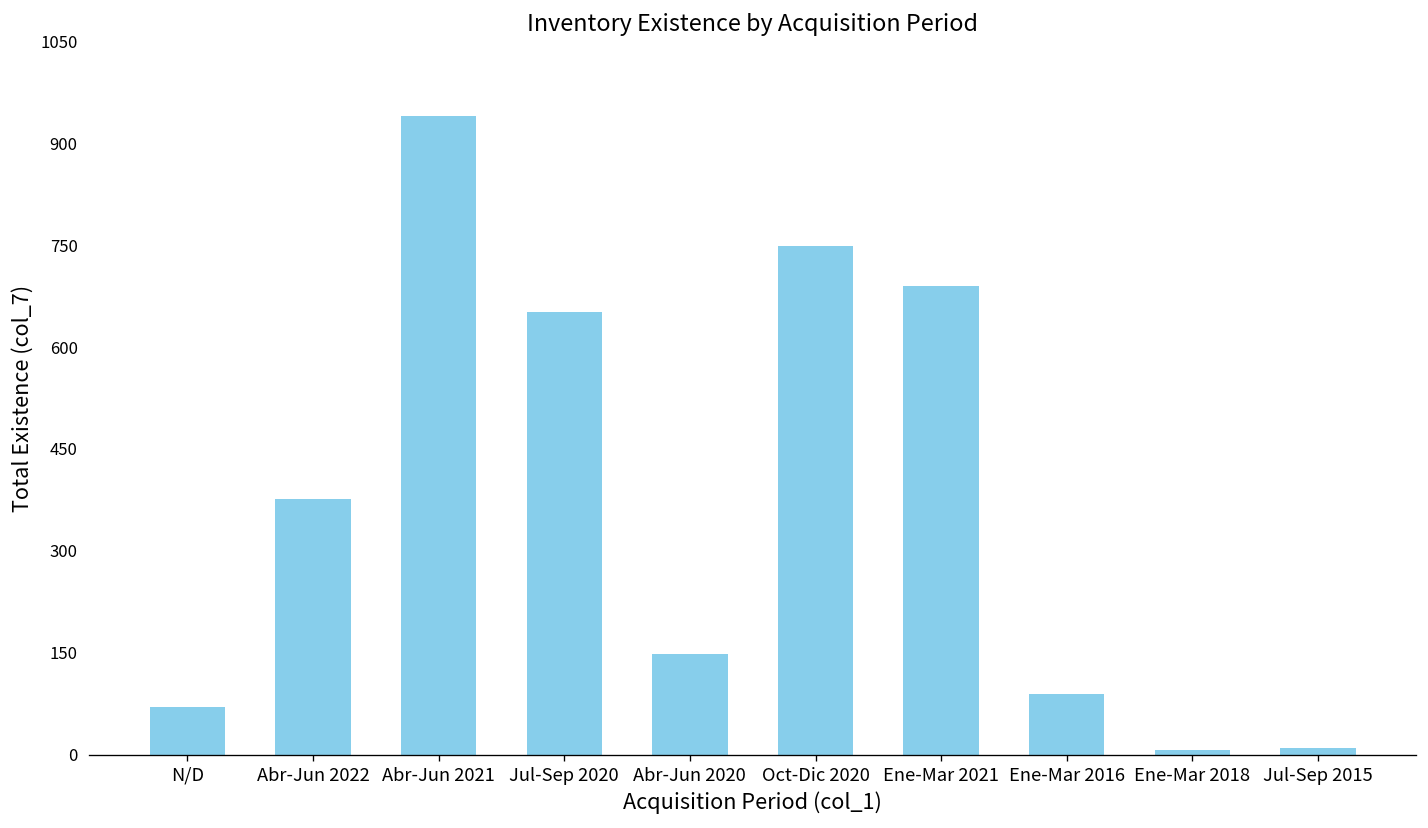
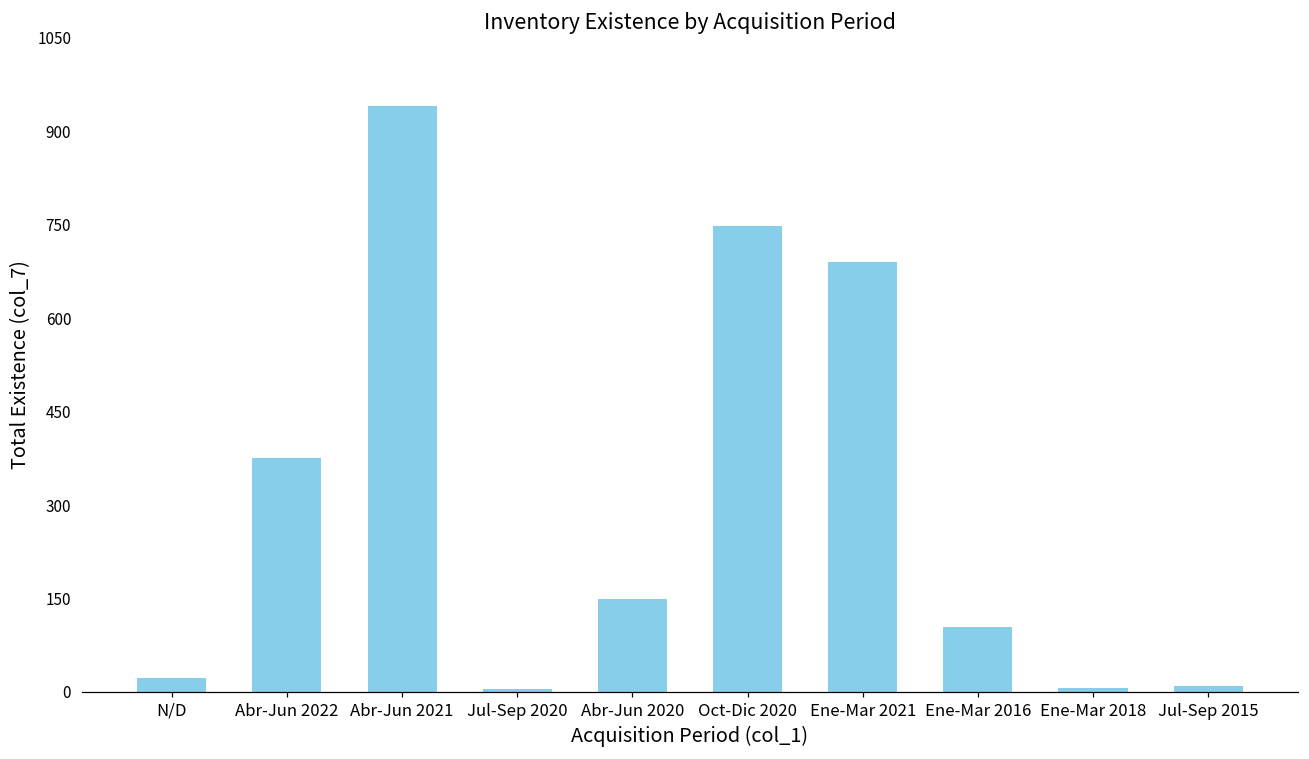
  {
-   "N/D": 70,
+   "N/D": 20,
    "Abr-Jun 2022": 380,
    "Abr-Jun 2021": 940,
-   "Jul-Sep 2020": 650,
+   "Jul-Sep 2020": 10,
    "Abr-Jun 2020": 150,
    "Oct-Dic 2020": 750,
    "Ene-Mar 2021": 690,
-   "Ene-Mar 2016": 90,
+   "Ene-Mar 2016": 110,
    "Ene-Mar 2018": 10,
    "Jul-Sep 2015": 10
  }
